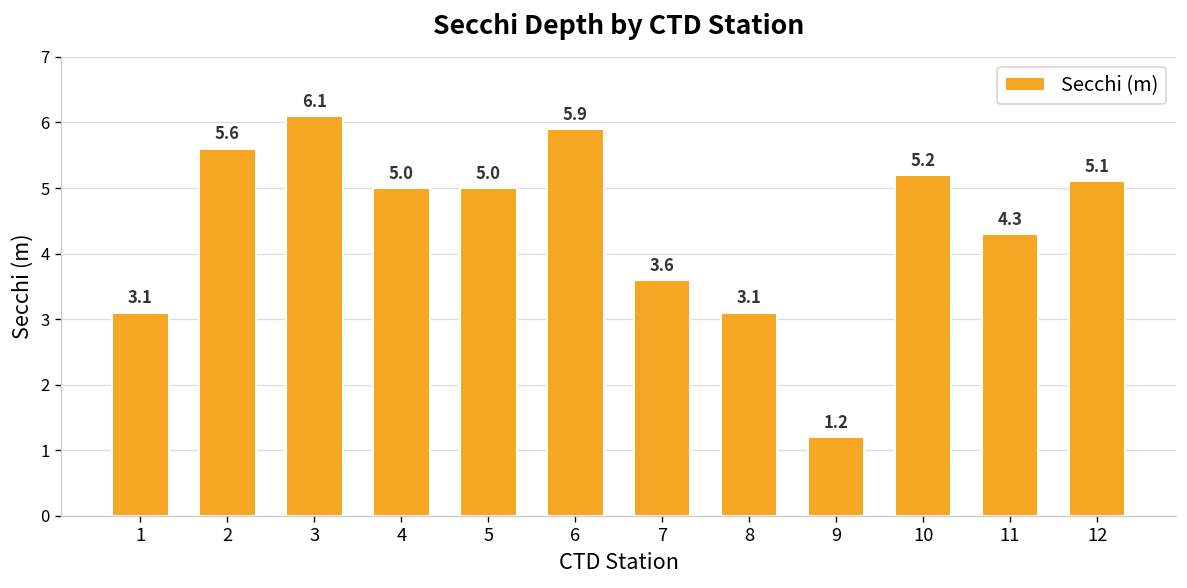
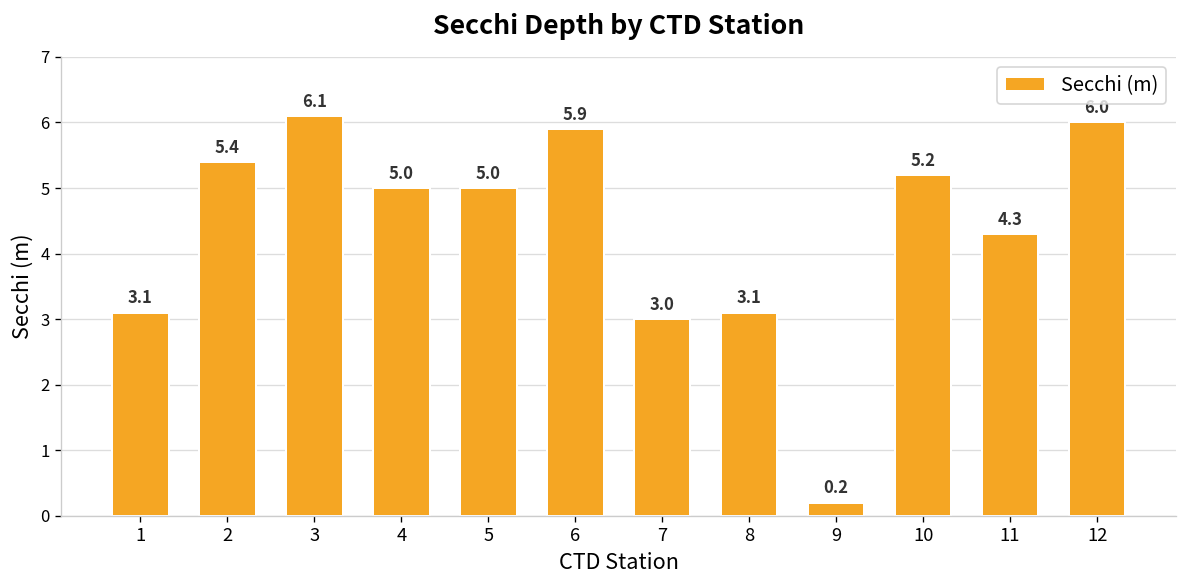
  {
    "1": 3.1,
-   "2": 5.6,
+   "2": 5.4,
    "3": 6.1,
    "4": 5.0,
    "5": 5.0,
    "6": 5.9,
-   "7": 3.6,
+   "7": 3.0,
    "8": 3.1,
-   "9": 1.2,
+   "9": 0.2,
    "10": 5.2,
    "11": 4.3,
-   "12": 5.1
+   "12": 6.0
  }
